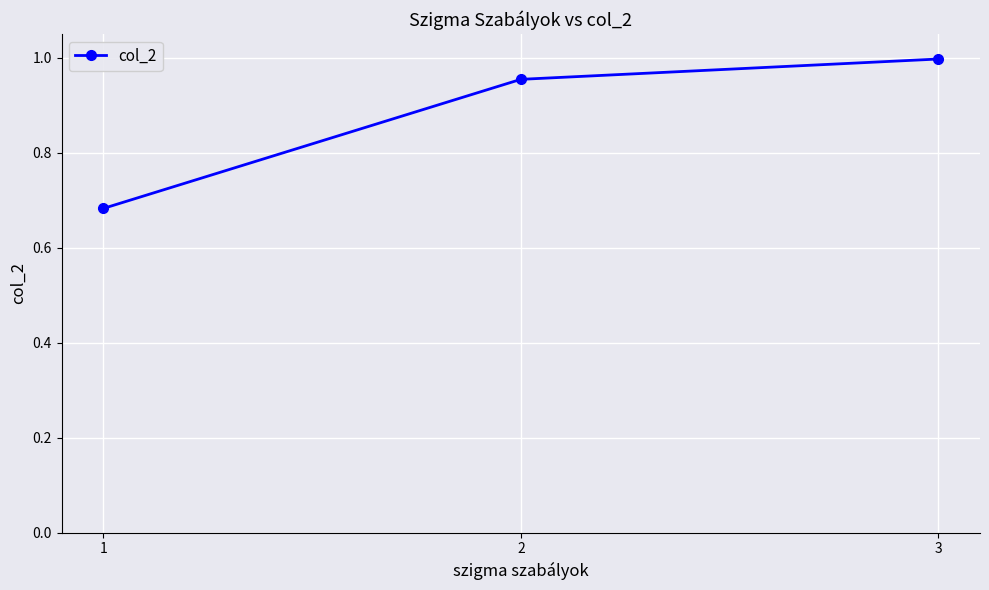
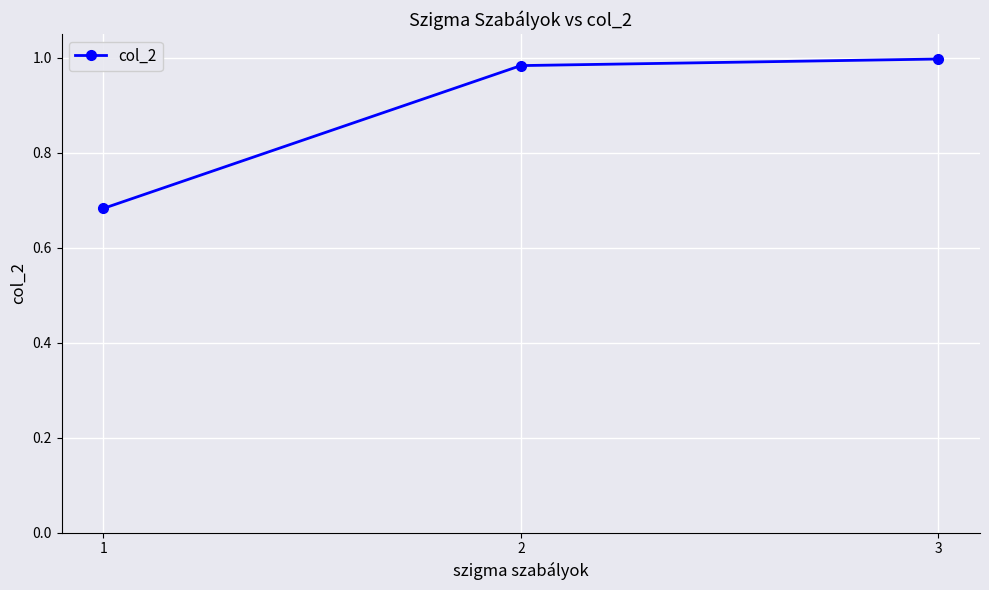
  {
    "1": 0.68,
-   "2": 0.95,
+   "2": 0.98,
    "3": 1.00
  }
